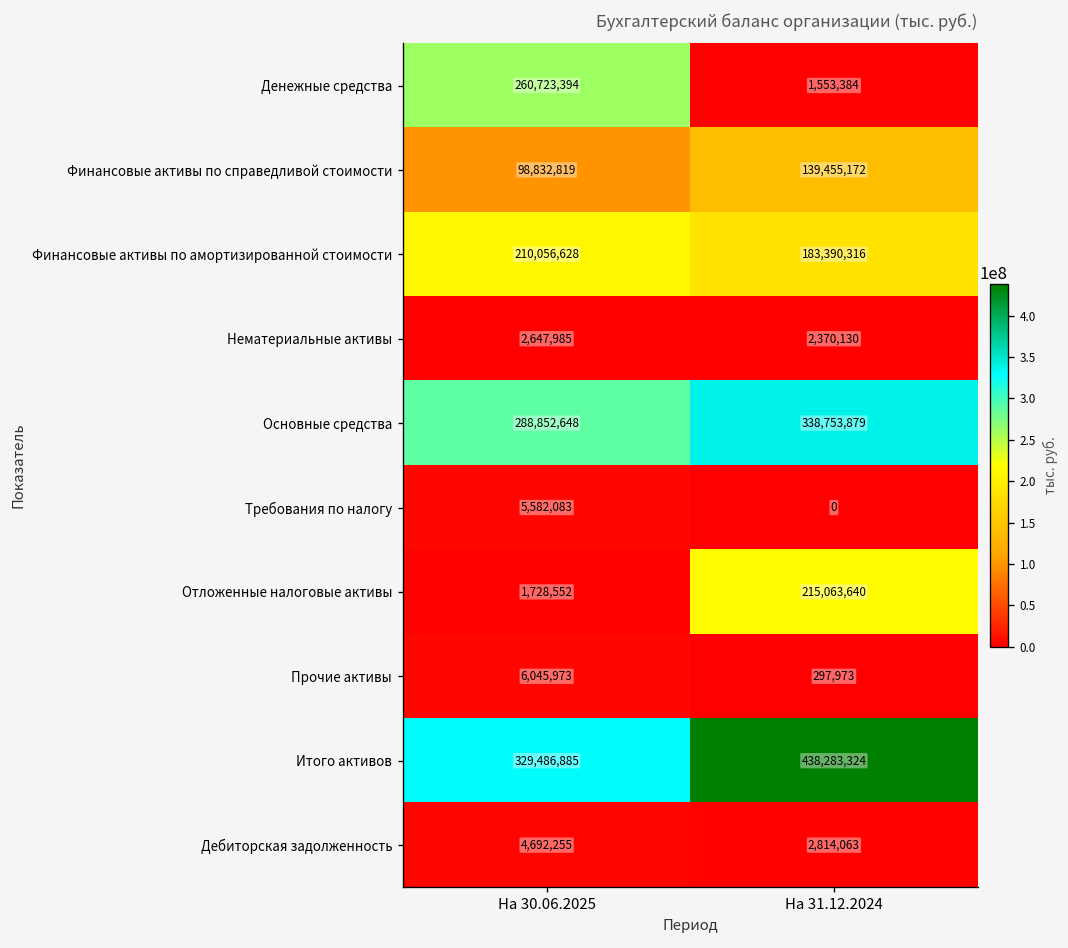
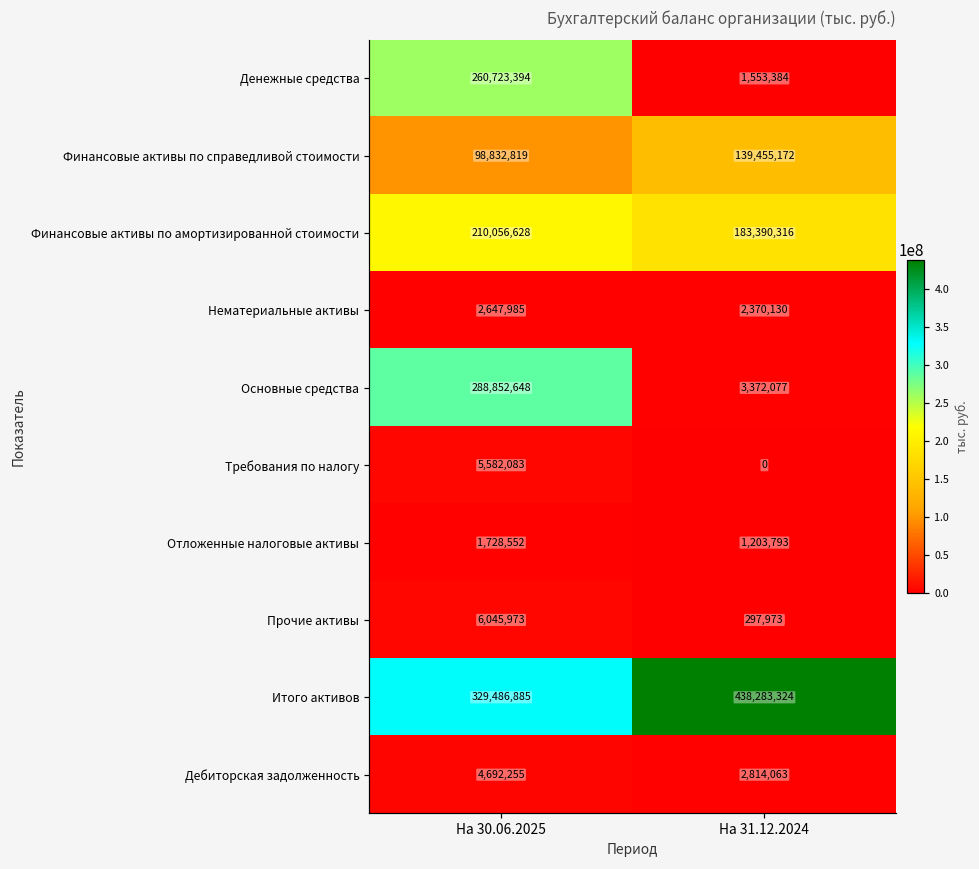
  {
    "Основные средства": {
-     "На 31.12.2024": "338,753,879"
+     "На 31.12.2024": "3,372,077"
    },
    "Отложенные налоговые активы": {
-     "На 31.12.2024": "215,063,640"
+     "На 31.12.2024": "1,203,793"
    }
  }
